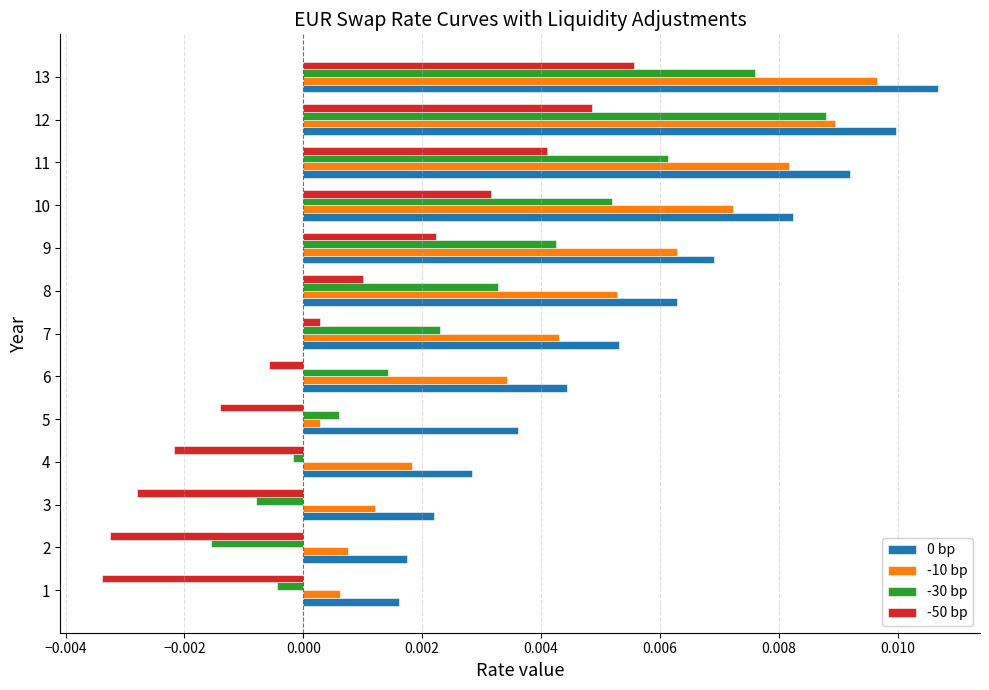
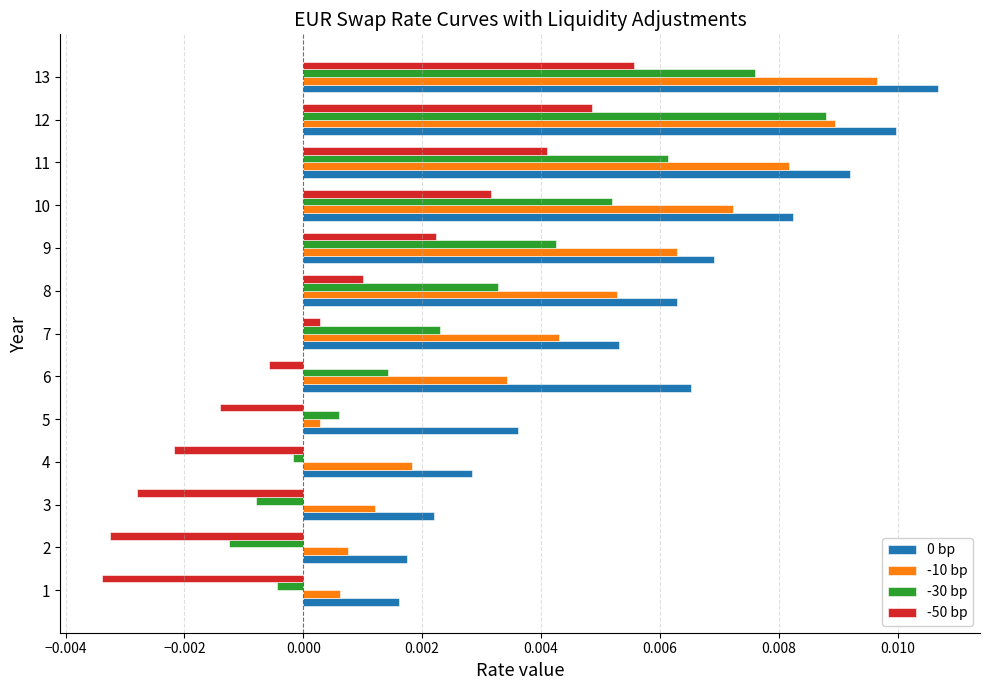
  {
    "0 bp": {
      "13": 0.0107,
      "12": 0.0100,
      "11": 0.0092,
      "10": 0.0082,
      "9": 0.0069,
      "8": 0.0063,
      "7": 0.0053,
-     "6": 0.0044,
+     "6": 0.0065,
      "5": 0.0036,
      "4": 0.0028,
      "3": 0.0022,
      "2": 0.0018,
      "1": 0.0016
    },
    "-10 bp": {
      "13": 0.0097,
      "12": 0.0090,
      "11": 0.0082,
      "10": 0.0072,
      "9": 0.0063,
      "8": 0.0053,
      "7": 0.0043,
      "6": 0.0034,
      "5": 0.0003,
      "4": 0.0018,
      "3": 0.0012,
      "2": 0.0008,
      "1": 0.0006
    },
    "-30 bp": {
      "13": 0.0076,
      "12": 0.0088,
      "11": 0.0061,
      "10": 0.0052,
      "9": 0.0043,
      "8": 0.0033,
      "7": 0.0023,
      "6": 0.0014,
      "5": 0.0006,
      "4": -0.0002,
      "3": -0.0008,
-     "2": -0.0016,
+     "2": -0.0013,
      "1": -0.0004
    },
    "-50 bp": {
      "13": 0.0056,
      "12": 0.0049,
      "11": 0.0041,
      "10": 0.0032,
      "9": 0.0022,
      "8": 0.0010,
      "7": 0.0003,
      "6": -0.0006,
      "5": -0.0014,
      "4": -0.0022,
      "3": -0.0028,
      "2": -0.0033,
      "1": -0.0034
    }
  }
